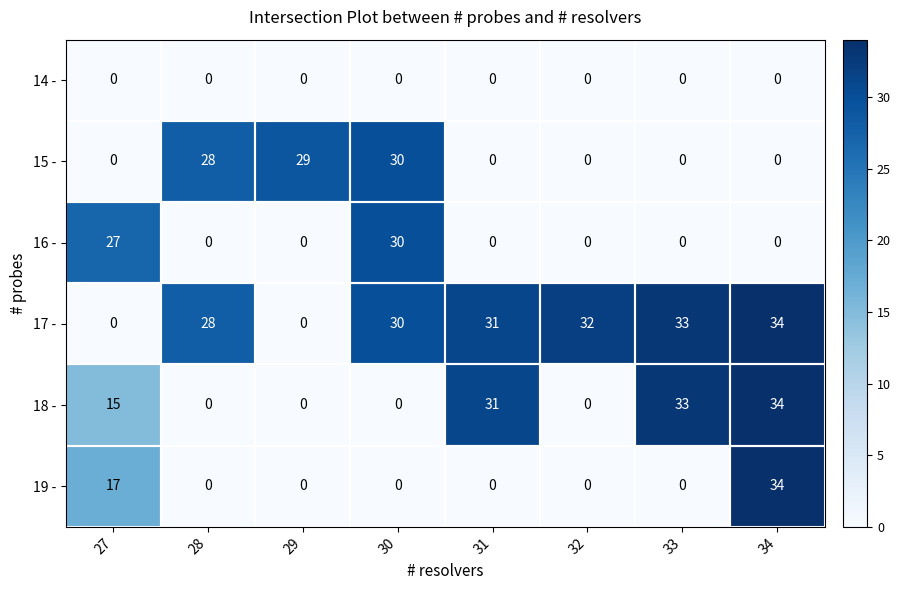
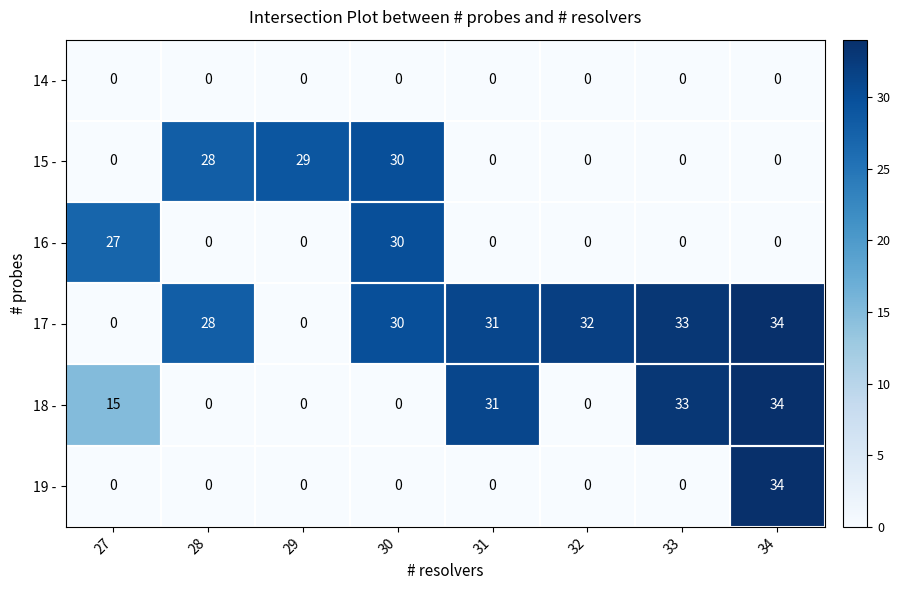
  {
    "14 -": {
      "27": 0,
      "28": 0,
      "29": 0,
      "30": 0,
      "31": 0,
      "32": 0,
      "33": 0,
      "34": 0
    },
    "15 -": {
      "27": 0,
      "28": 28,
      "29": 29,
      "30": 30,
      "31": 0,
      "32": 0,
      "33": 0,
      "34": 0
    },
    "16 -": {
      "27": 27,
      "28": 0,
      "29": 0,
      "30": 30,
      "31": 0,
      "32": 0,
      "33": 0,
      "34": 0
    },
    "17 -": {
      "27": 0,
      "28": 28,
      "29": 0,
      "30": 30,
      "31": 31,
      "32": 32,
      "33": 33,
      "34": 34
    },
    "18 -": {
      "27": 15,
      "28": 0,
      "29": 0,
      "30": 0,
      "31": 31,
      "32": 0,
      "33": 33,
      "34": 34
    },
    "19 -": {
-     "27": 17,
+     "27": 0,
      "28": 0,
      "29": 0,
      "30": 0,
      "31": 0,
      "32": 0,
      "33": 0,
      "34": 34
    }
  }
